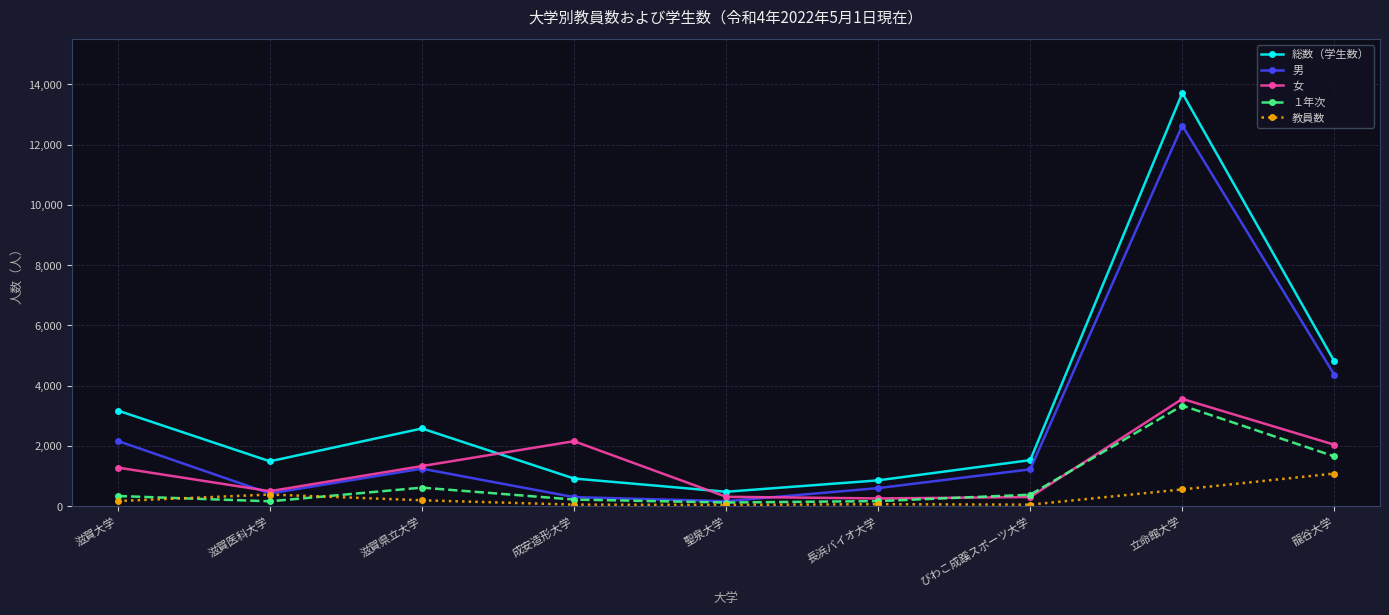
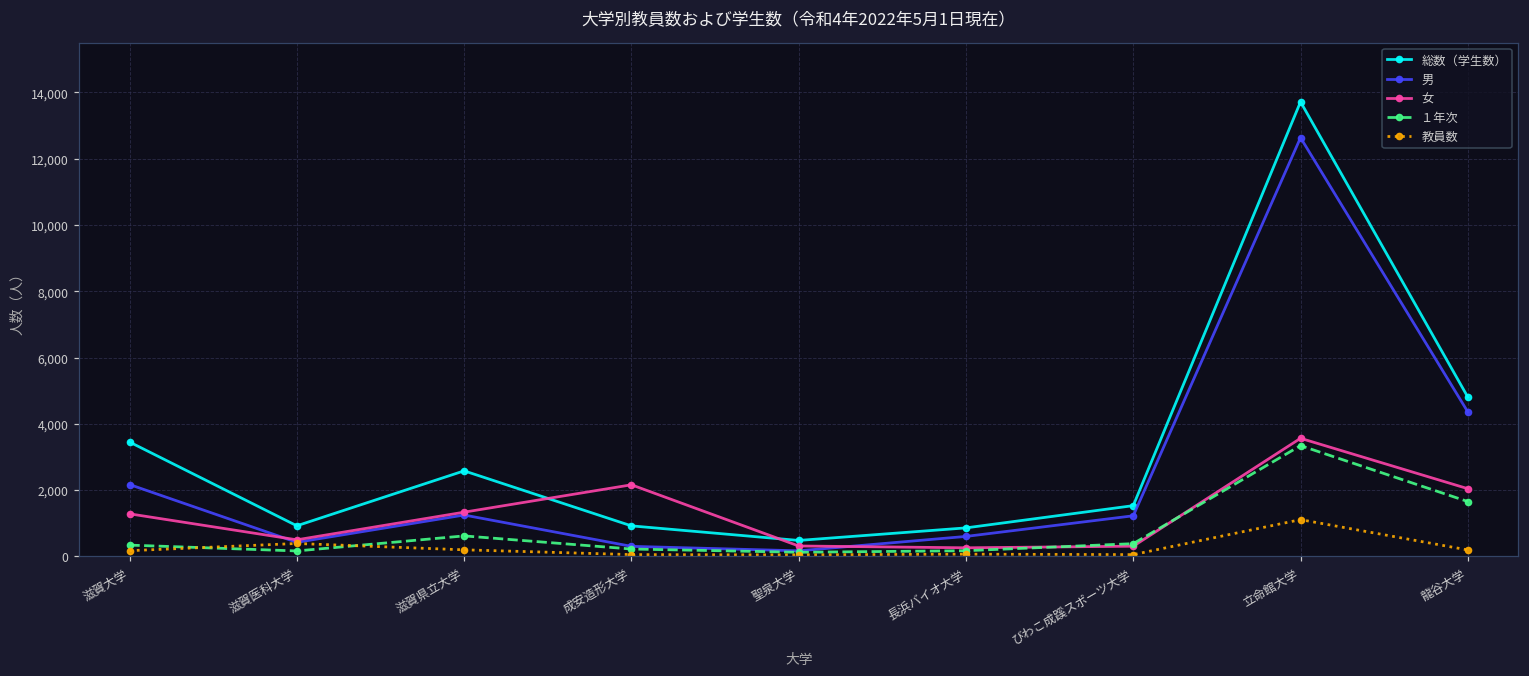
  {
    "総数（学生数）": {
-     "滋賀大学": "3,200",
-     "滋賀医科大学": "1,500",
+     "滋賀大学": "3,500",
+     "滋賀医科大学": "900",
      "滋賀県立大学": "2,600",
      "成安造形大学": "900",
      "聖泉大学": "500",
      "長浜バイオ大学": "900",
      "びわこ成蹊スポーツ大学": "1,500",
      "立命館大学": "13,700",
      "龍谷大学": "4,800"
    },
    "男": {
      "滋賀大学": "2,200",
      "滋賀県立大学": "1,200",
      "長浜バイオ大学": "600",
      "びわこ成蹊スポーツ大学": "1,200",
      "立命館大学": "12,600",
      "龍谷大学": "4,400"
    },
    "女": {
      "滋賀大学": "1,300",
      "滋賀県立大学": "1,300",
      "成安造形大学": "2,200",
      "聖泉大学": "300",
      "長浜バイオ大学": "300",
      "立命館大学": "3,600",
      "龍谷大学": "2,000"
    },
    "１年次": {
      "滋賀大学": "300",
      "滋賀医科大学": "200",
      "滋賀県立大学": "600",
      "長浜バイオ大学": "200",
      "立命館大学": "3,300",
      "龍谷大学": "1,700"
    },
    "教員数": {
      "滋賀大学": "200",
      "滋賀県立大学": "200",
      "成安造形大学": "100",
      "長浜バイオ大学": "100",
      "びわこ成蹊スポーツ大学": "100",
-     "立命館大学": "600",
-     "龍谷大学": "1,100"
+     "立命館大学": "1,100",
+     "龍谷大学": "200"
    }
  }
